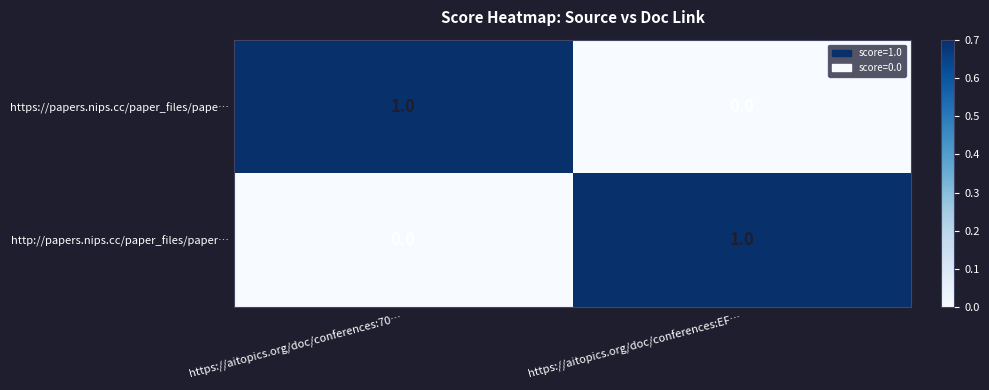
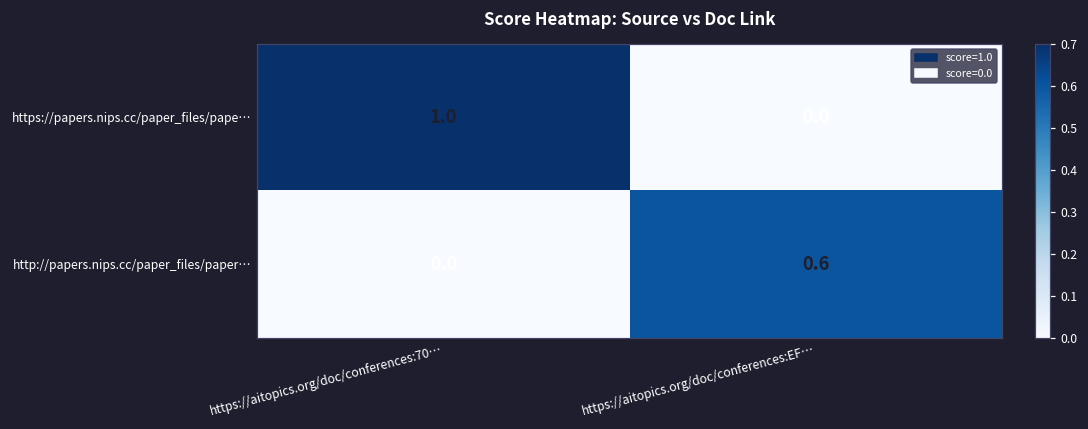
  {
    "https://papers.nips.cc/paper_files/pape…": {
      "https://aitopics.org/doc/conferences:70…": 1.0
    },
    "http://papers.nips.cc/paper_files/paper…": {
-     "https://aitopics.org/doc/conferences:EF…": 1.0
+     "https://aitopics.org/doc/conferences:EF…": 0.6
    }
  }
